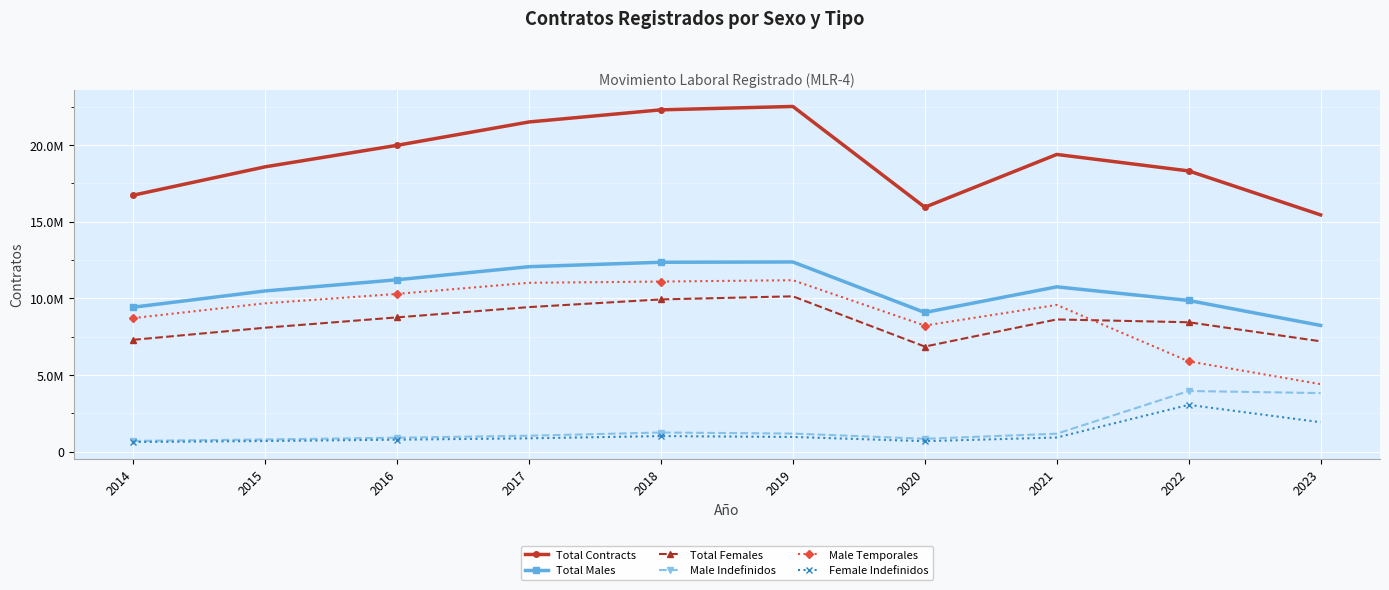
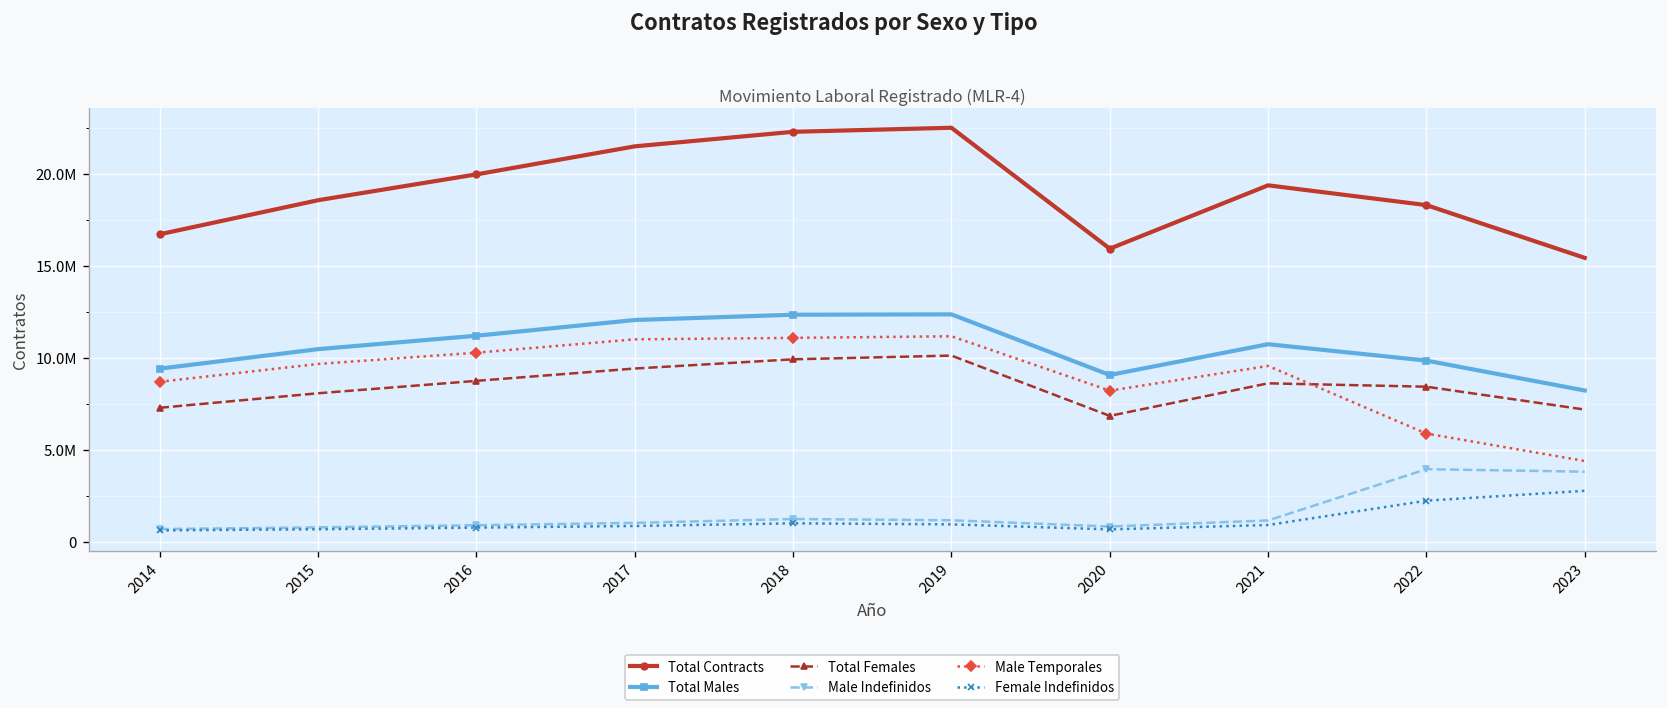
  {
    "Female Indefinidos": {
      "2017": 900000,
      "2018": 1000000,
      "2019": 1000000,
      "2021": 900000,
-     "2022": 3100000,
-     "2023": 1900000
+     "2022": 2300000,
+     "2023": 2800000
    }
  }
